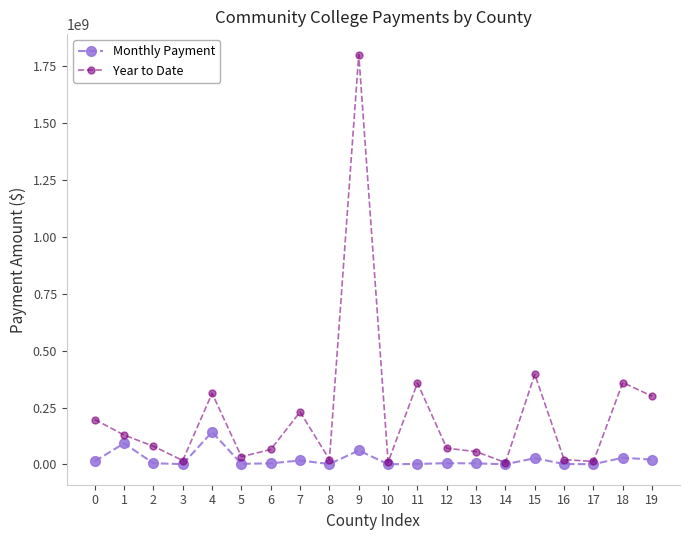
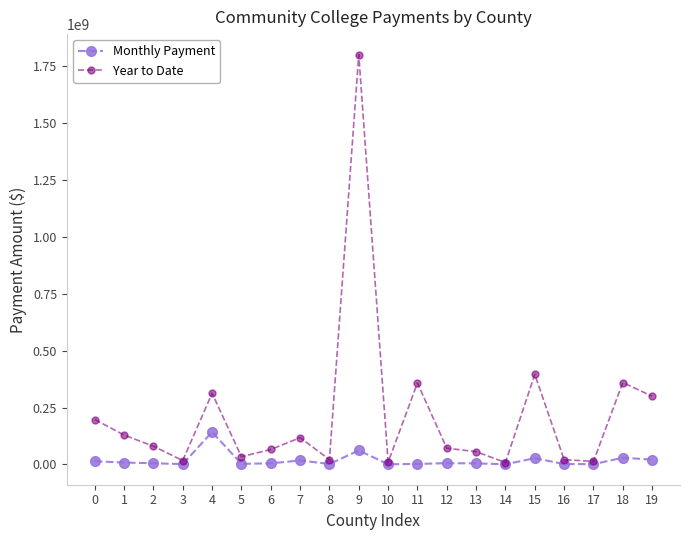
  {
    "Monthly Payment": {
      "0": 10000000,
-     "1": 90000000,
+     "1": 10000000,
      "2": 10000000,
      "3": 0,
      "4": 140000000,
      "5": 0,
      "6": 0,
      "7": 20000000,
      "8": 0,
      "9": 60000000,
      "11": 0,
      "12": 10000000,
      "13": 0,
      "15": 30000000,
      "16": 0,
      "17": 0,
      "18": 30000000,
      "19": 20000000
    },
    "Year to Date": {
      "0": 200000000,
      "1": 130000000,
      "2": 80000000,
      "3": 20000000,
      "4": 310000000,
      "5": 30000000,
      "6": 70000000,
-     "7": 230000000,
+     "7": 120000000,
      "8": 20000000,
      "9": 1800000000,
      "11": 360000000,
      "12": 70000000,
      "13": 60000000,
      "15": 400000000,
      "16": 20000000,
      "17": 10000000,
      "18": 360000000,
      "19": 300000000
    }
  }
